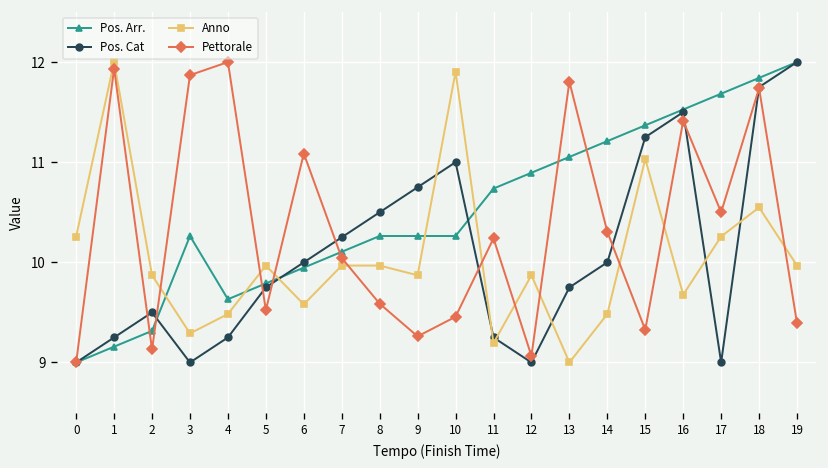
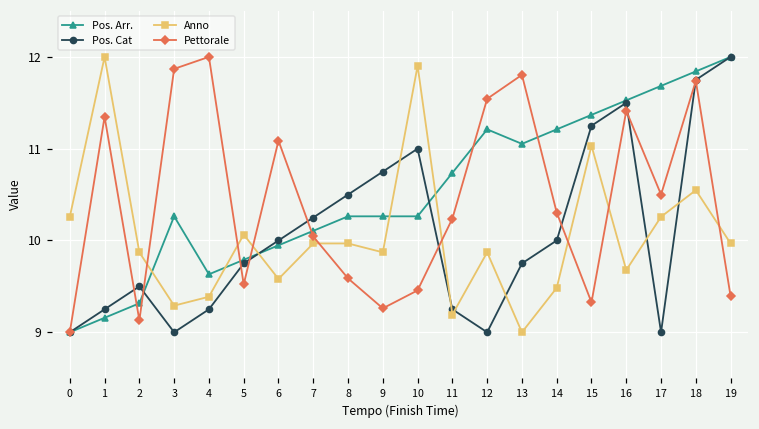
  {
    "Pos. Arr.": {
      "1": 9.2,
      "2": 9.3,
      "3": 10.3,
      "4": 9.6,
      "5": 9.8,
      "6": 9.9,
      "7": 10.1,
      "8": 10.3,
      "9": 10.3,
      "10": 10.3,
      "11": 10.7,
-     "12": 10.9,
+     "12": 11.2,
      "13": 11.1,
      "14": 11.2,
      "15": 11.4,
      "17": 11.7,
      "18": 11.8
    },
    "Pos. Cat": {
      "1": 9.3,
      "2": 9.5,
      "3": 9.0,
      "4": 9.3,
      "5": 9.8,
      "6": 10.0,
      "7": 10.3,
      "8": 10.5,
      "9": 10.8,
      "10": 11.0,
      "11": 9.3,
      "12": 9.0,
      "13": 9.8,
      "14": 10.0,
      "15": 11.3,
      "17": 9.0
    },
    "Anno": {
      "0": 10.3,
      "1": 12.0,
      "2": 9.9,
      "3": 9.3,
-     "4": 9.5,
-     "5": 10.0,
+     "4": 9.4,
+     "5": 10.1,
      "6": 9.6,
      "7": 10.0,
      "8": 10.0,
      "9": 9.9,
      "10": 11.9,
      "11": 9.2,
      "12": 9.9,
      "13": 9.0,
      "14": 9.5,
      "15": 11.0,
      "16": 9.7,
      "17": 10.3,
      "18": 10.5,
      "19": 10.0
    },
    "Pettorale": {
-     "1": 11.9,
+     "1": 11.3,
      "2": 9.1,
      "3": 11.9,
      "4": 12.0,
      "5": 9.5,
      "6": 11.1,
      "7": 10.0,
      "8": 9.6,
      "9": 9.3,
      "10": 9.5,
      "11": 10.2,
-     "12": 9.1,
+     "12": 11.5,
      "13": 11.8,
      "14": 10.3,
      "15": 9.3,
      "16": 11.4,
      "17": 10.5,
      "19": 9.4
    }
  }
